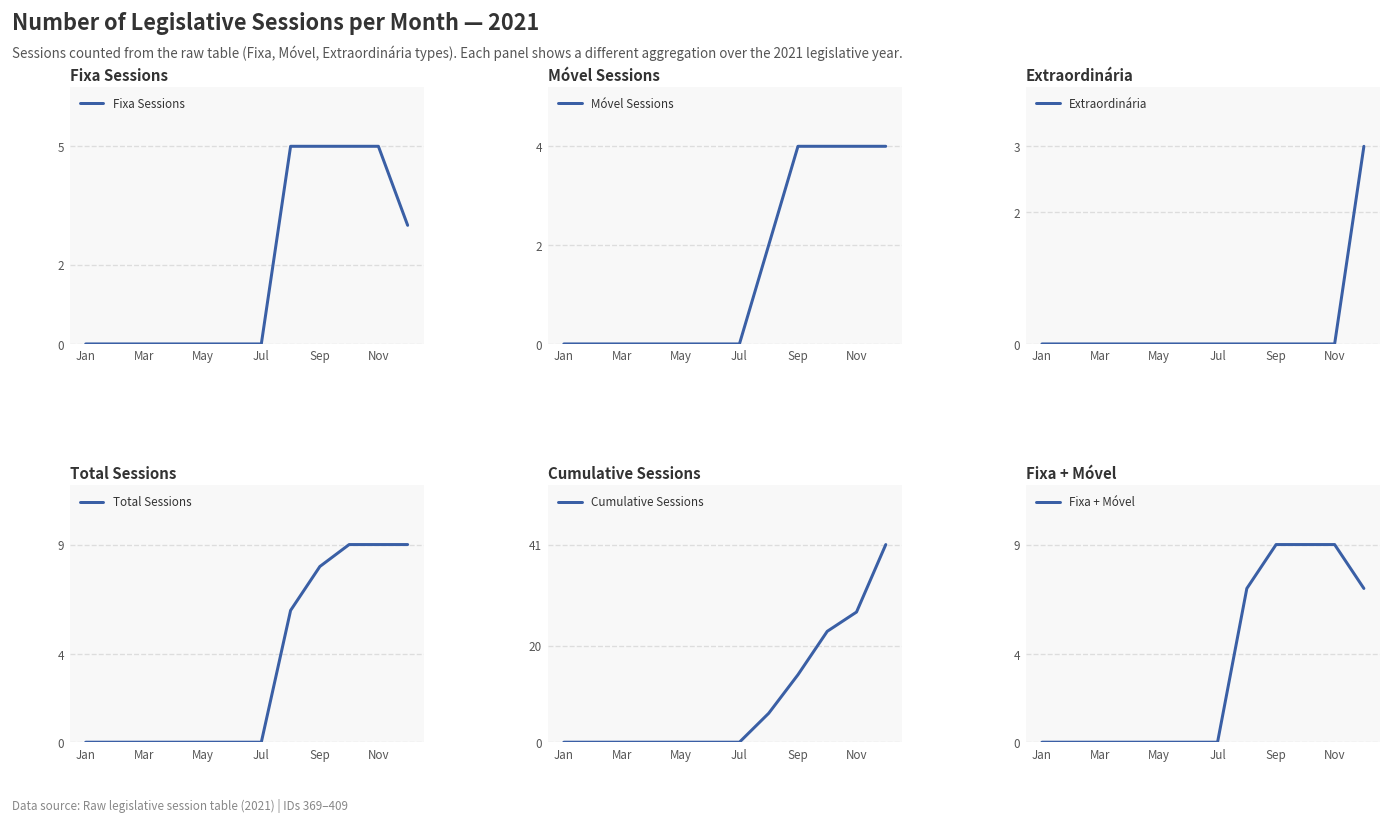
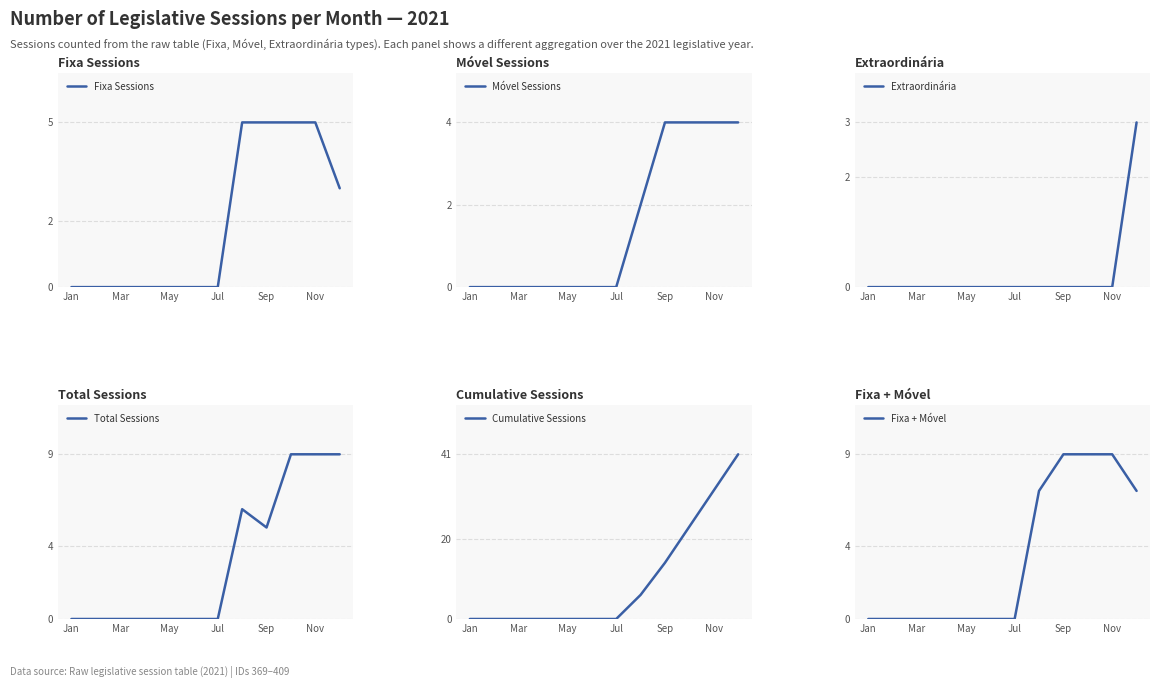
  {
    "Fixa Sessions": {
      "Jan": 0.0,
      "Mar": 0.0,
      "May": 0.0,
      "Jul": 0.0,
      "Sep": 5.0,
      "Nov": 5.0
    },
    "Móvel Sessions": {
      "Jan": 0.0,
      "Mar": 0.0,
      "May": 0.0,
      "Jul": 0.0,
      "Sep": 4.0,
      "Nov": 4.0
    },
    "Extraordinária": {
      "Jan": 0.0,
      "Mar": 0.0,
      "May": 0.0,
      "Jul": 0.0,
      "Sep": 0.0,
      "Nov": 0.0
    },
    "Total Sessions": {
      "Jan": 0,
      "Mar": 0,
      "May": 0,
      "Jul": 0,
-     "Sep": 8,
+     "Sep": 5,
      "Nov": 9
    },
    "Cumulative Sessions": {
      "Jan": 0,
      "Mar": 0,
      "May": 0,
      "Jul": 0,
      "Sep": 14,
-     "Nov": 27
+     "Nov": 32
    },
    "Fixa + Móvel": {
      "Jan": 0.0,
      "Mar": 0.0,
      "May": 0.0,
      "Jul": 0.0,
      "Sep": 9.0,
      "Nov": 9.0
    }
  }
